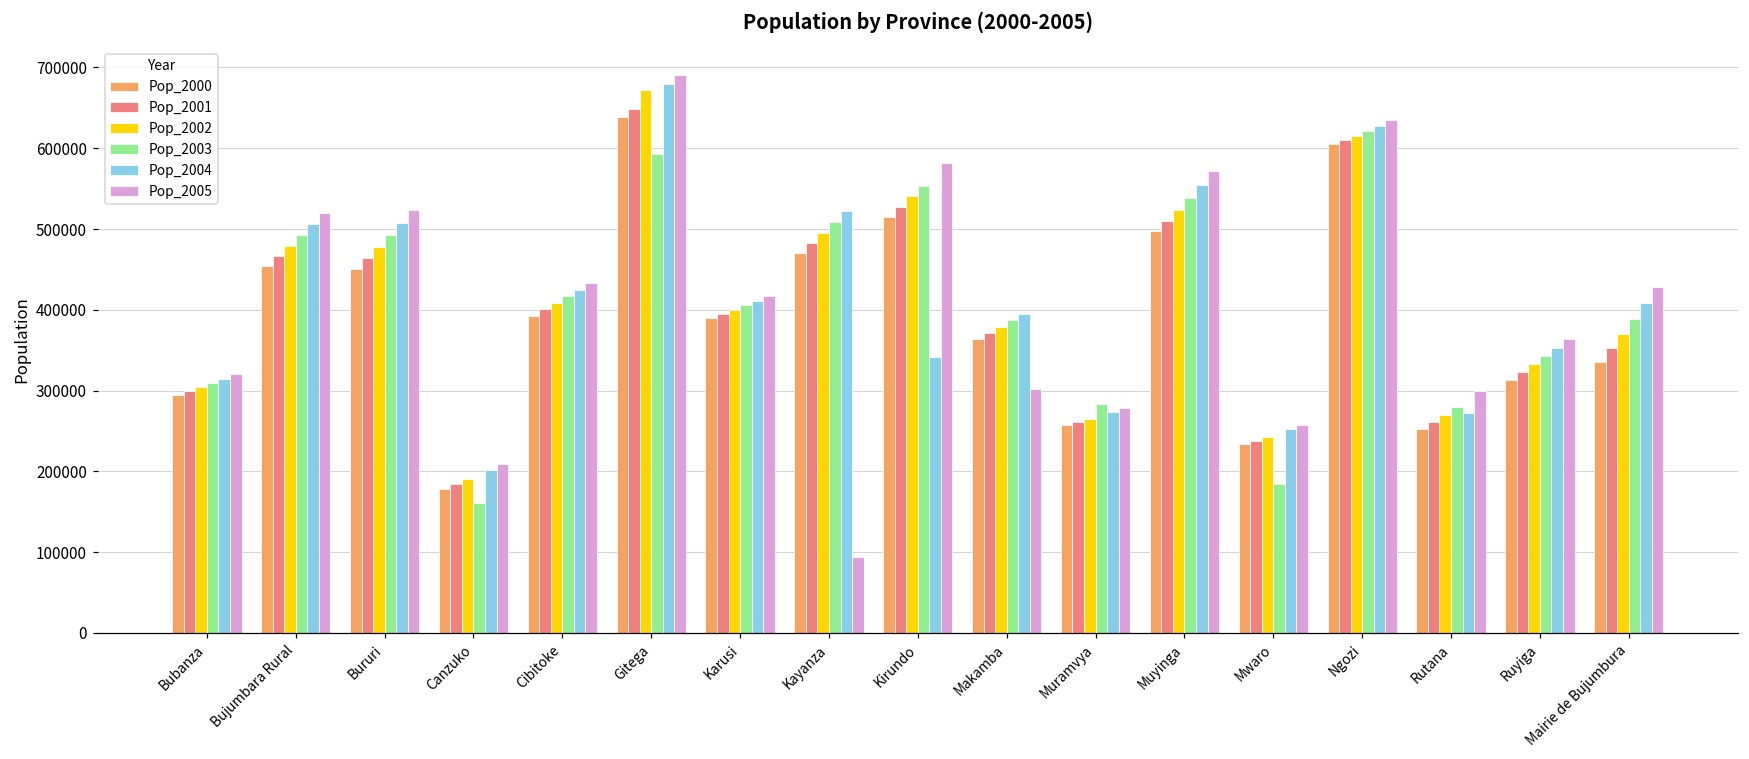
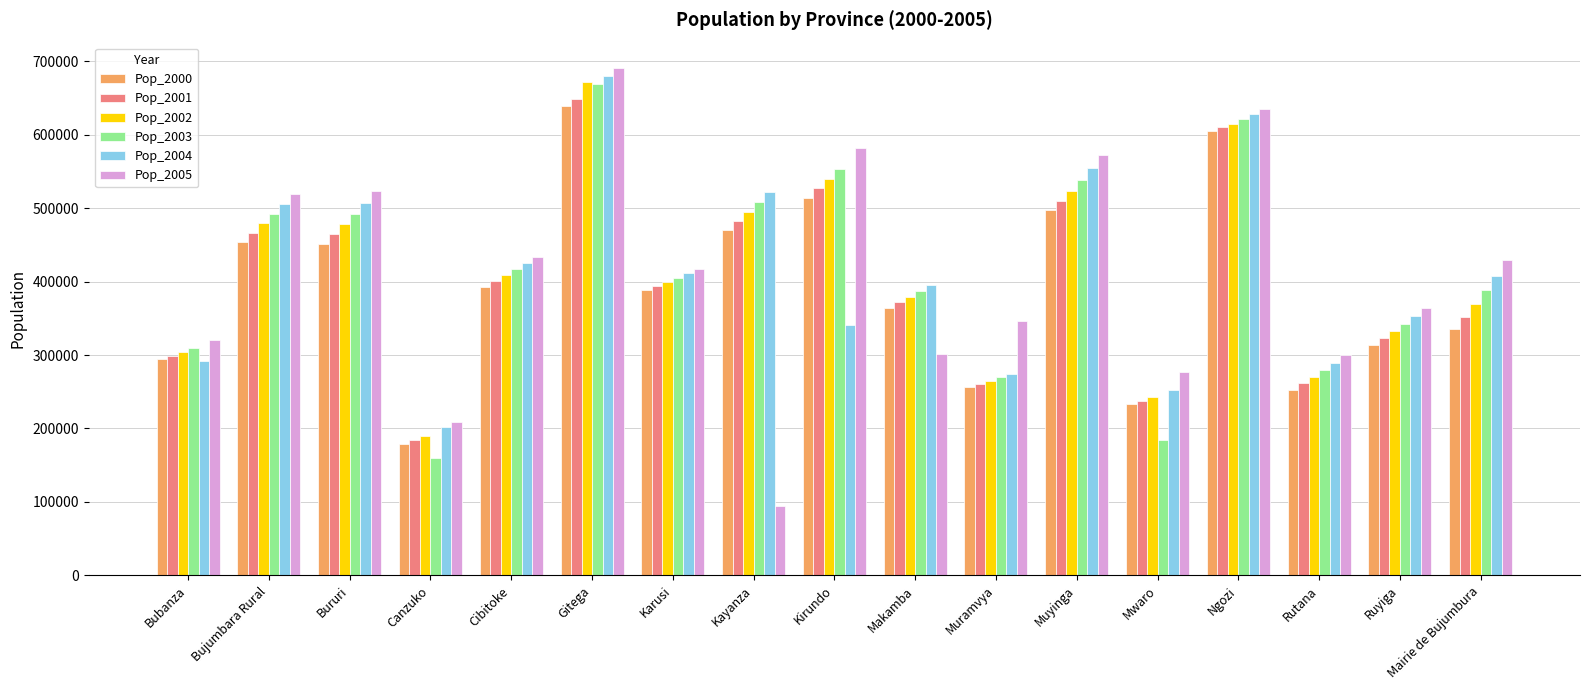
  {
    "Pop_2002": {
      "Bubanza": 300000,
      "Bujumbara Rural": 480000,
      "Bururi": 480000,
      "Canzuko": 190000,
      "Cibitoke": 410000,
      "Gitega": 670000,
      "Karusi": 400000,
      "Kayanza": 490000,
      "Kirundo": 540000,
      "Makamba": 380000,
      "Muramvya": 270000,
      "Muyinga": 520000,
      "Mwaro": 240000,
      "Ngozi": 620000,
      "Rutana": 270000,
      "Ruyiga": 330000,
      "Mairie de Bujumbura": 370000
    },
    "Pop_2003": {
      "Bubanza": 310000,
      "Bujumbara Rural": 490000,
      "Bururi": 490000,
      "Canzuko": 160000,
      "Cibitoke": 420000,
-     "Gitega": 590000,
+     "Gitega": 670000,
      "Karusi": 410000,
      "Kayanza": 510000,
      "Kirundo": 550000,
      "Makamba": 390000,
-     "Muramvya": 280000,
+     "Muramvya": 270000,
      "Muyinga": 540000,
      "Mwaro": 180000,
      "Ngozi": 620000,
      "Rutana": 280000,
      "Ruyiga": 340000,
      "Mairie de Bujumbura": 390000
    },
    "Pop_2004": {
-     "Bubanza": 310000,
+     "Bubanza": 290000,
      "Bujumbara Rural": 510000,
      "Bururi": 510000,
      "Canzuko": 200000,
      "Cibitoke": 420000,
      "Gitega": 680000,
      "Karusi": 410000,
      "Kayanza": 520000,
      "Kirundo": 340000,
      "Makamba": 400000,
      "Muramvya": 270000,
      "Muyinga": 550000,
      "Mwaro": 250000,
      "Ngozi": 630000,
-     "Rutana": 270000,
+     "Rutana": 290000,
      "Ruyiga": 350000,
      "Mairie de Bujumbura": 410000
    },
    "Pop_2005": {
      "Bubanza": 320000,
      "Bujumbara Rural": 520000,
      "Bururi": 520000,
      "Canzuko": 210000,
      "Cibitoke": 430000,
      "Gitega": 690000,
      "Karusi": 420000,
      "Kayanza": 90000,
      "Kirundo": 580000,
      "Makamba": 300000,
-     "Muramvya": 280000,
+     "Muramvya": 350000,
      "Muyinga": 570000,
-     "Mwaro": 260000,
+     "Mwaro": 280000,
      "Ngozi": 630000,
      "Rutana": 300000,
      "Ruyiga": 360000,
      "Mairie de Bujumbura": 430000
    }
  }
